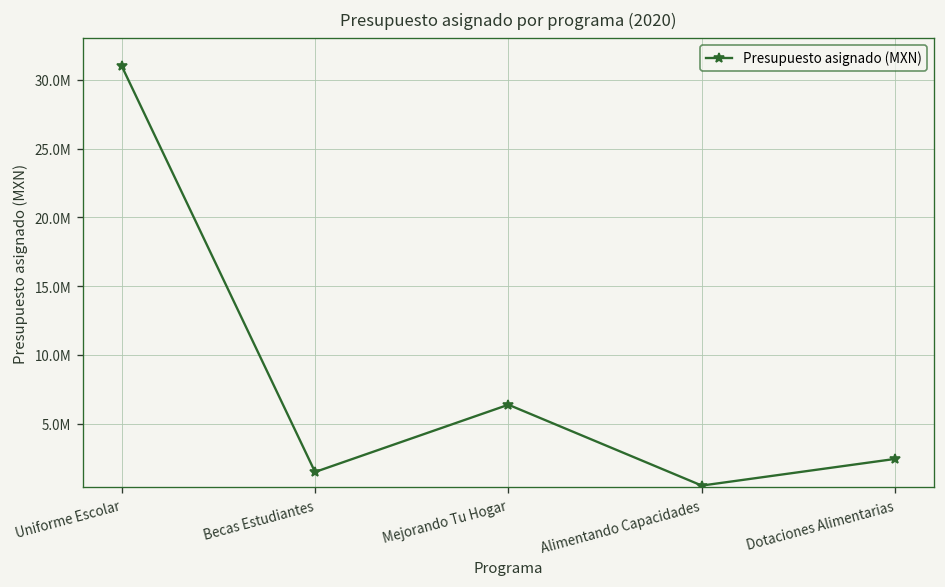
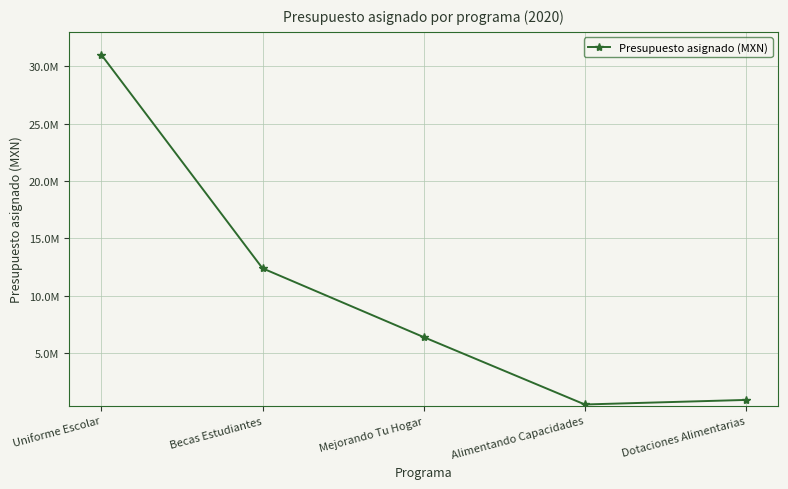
  {
    "Uniforme Escolar": 31000000,
-   "Becas Estudiantes": 1500000,
+   "Becas Estudiantes": 12400000,
    "Mejorando Tu Hogar": 6400000,
    "Alimentando Capacidades": 500000,
-   "Dotaciones Alimentarias": 2400000
+   "Dotaciones Alimentarias": 900000
  }
